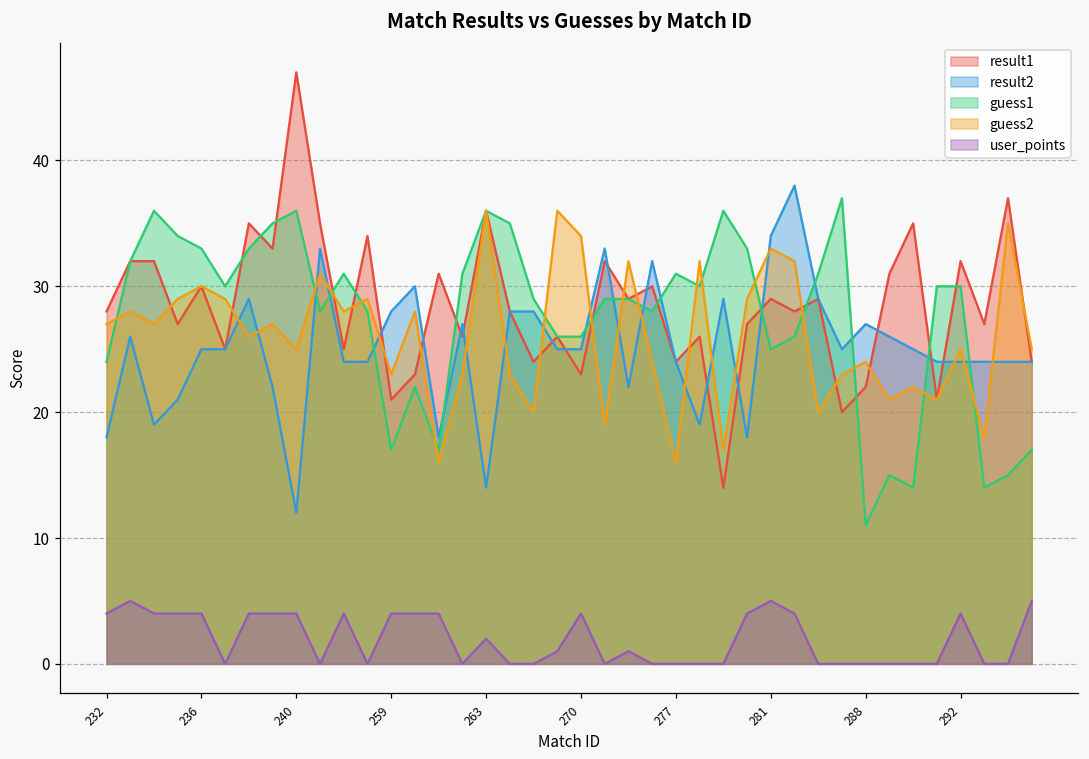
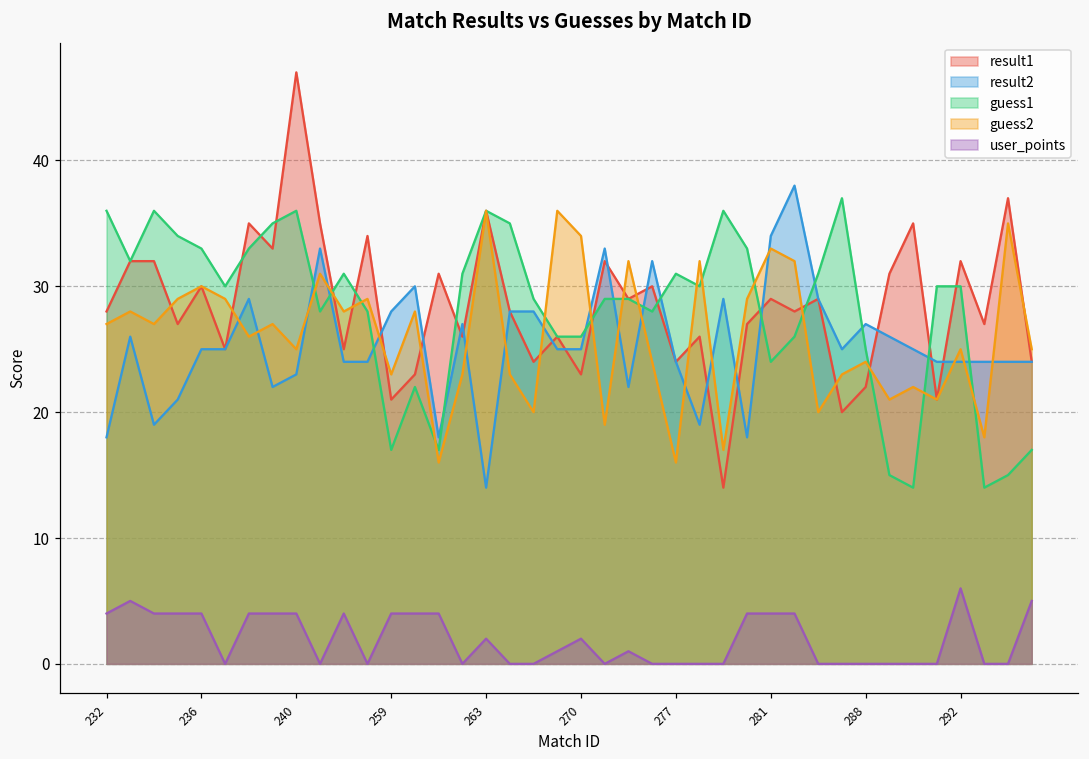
  {
    "result2": {
      "232": 18,
      "236": 25,
-     "240": 12,
+     "240": 23,
      "259": 28,
      "263": 14,
      "270": 25,
      "281": 34,
      "288": 27,
      "292": 24
    },
    "guess1": {
-     "232": 24,
+     "232": 36,
      "236": 33,
      "240": 36,
      "259": 17,
      "270": 26,
      "277": 31,
-     "281": 25,
-     "288": 11,
+     "281": 24,
+     "288": 25,
      "292": 30
    },
    "user_points": {
      "232": 4,
      "236": 4,
      "240": 4,
      "259": 4,
      "263": 2,
-     "270": 4,
+     "270": 2,
      "277": 0,
-     "281": 5,
+     "281": 4,
      "288": 0,
-     "292": 4
+     "292": 6
    }
  }
